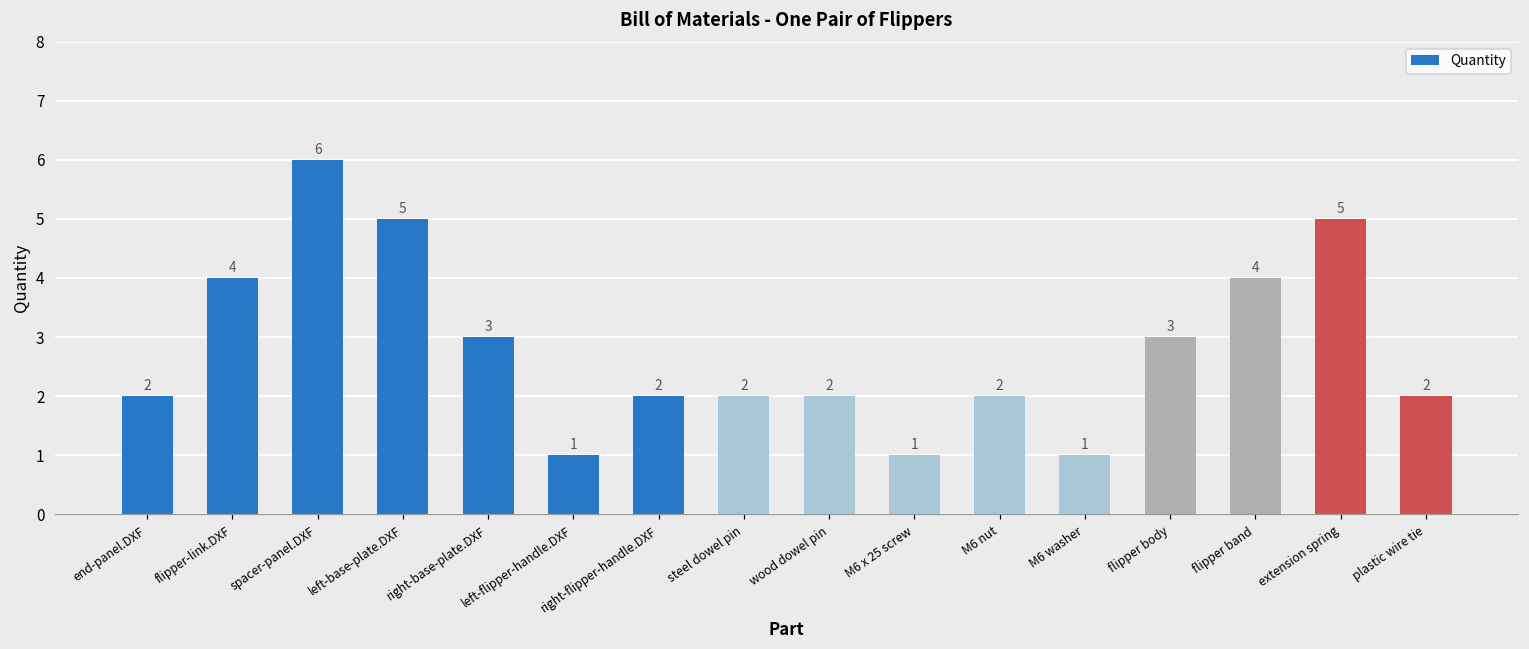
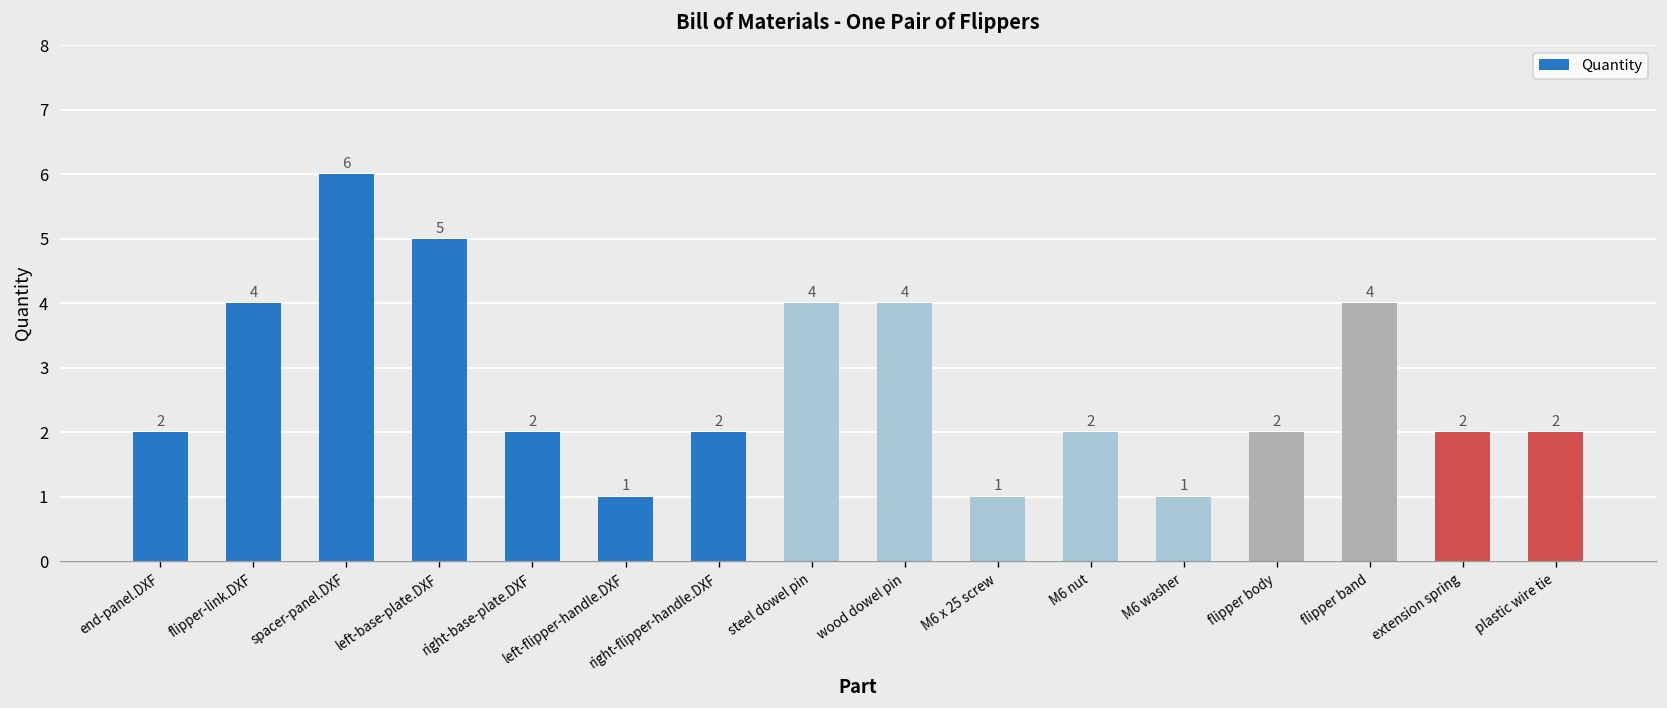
  {
    "end-panel.DXF": 2,
    "flipper-link.DXF": 4,
    "spacer-panel.DXF": 6,
    "left-base-plate.DXF": 5,
-   "right-base-plate.DXF": 3,
+   "right-base-plate.DXF": 2,
    "left-flipper-handle.DXF": 1,
    "right-flipper-handle.DXF": 2,
-   "steel dowel pin": 2,
-   "wood dowel pin": 2,
+   "steel dowel pin": 4,
+   "wood dowel pin": 4,
    "M6 x 25 screw": 1,
    "M6 nut": 2,
    "M6 washer": 1,
-   "flipper body": 3,
+   "flipper body": 2,
    "flipper band": 4,
-   "extension spring": 5,
+   "extension spring": 2,
    "plastic wire tie": 2
  }
